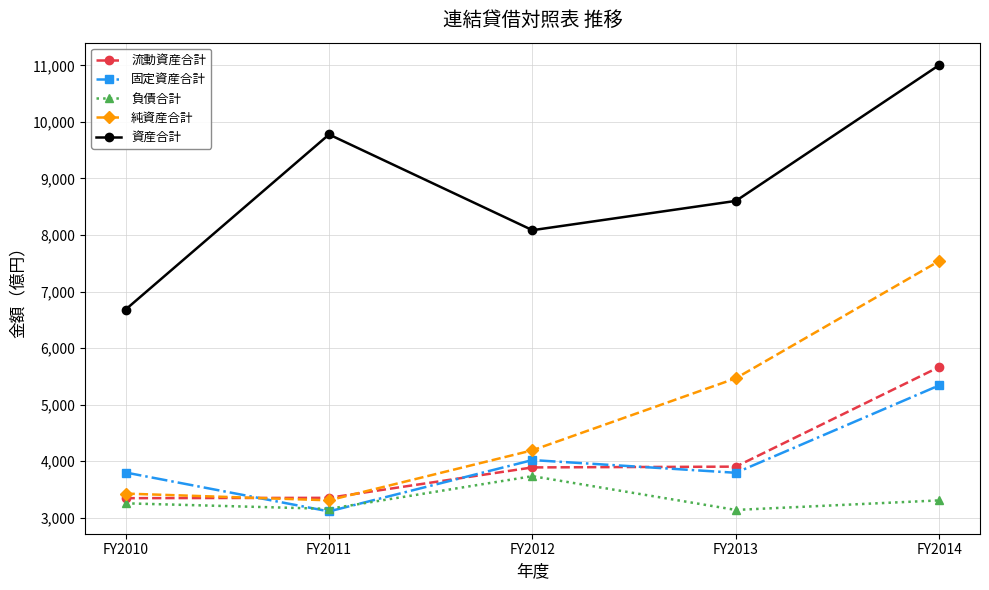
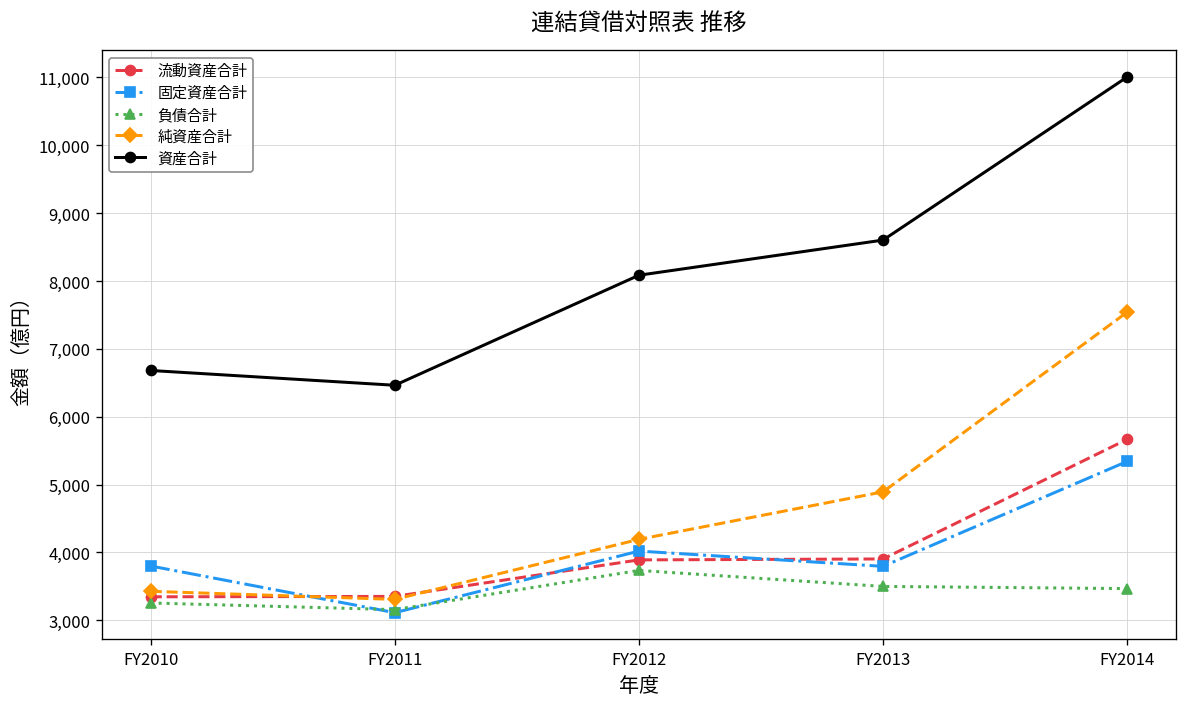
  {
    "流動資産合計": {
      "FY2010": "3,300",
      "FY2012": "3,900",
      "FY2013": "3,900",
      "FY2014": "5,700"
    },
    "固定資産合計": {
      "FY2010": "3,800",
      "FY2012": "4,000",
      "FY2013": "3,800",
      "FY2014": "5,300"
    },
    "負債合計": {
      "FY2010": "3,300",
      "FY2012": "3,700",
-     "FY2013": "3,100",
-     "FY2014": "3,300"
+     "FY2013": "3,500",
+     "FY2014": "3,500"
    },
    "純資産合計": {
      "FY2010": "3,400",
      "FY2012": "4,200",
-     "FY2013": "5,500",
+     "FY2013": "4,900",
      "FY2014": "7,500"
    },
    "資産合計": {
      "FY2010": "6,700",
-     "FY2011": "9,800",
+     "FY2011": "6,500",
      "FY2012": "8,100",
      "FY2013": "8,600",
      "FY2014": "11,000"
    }
  }
